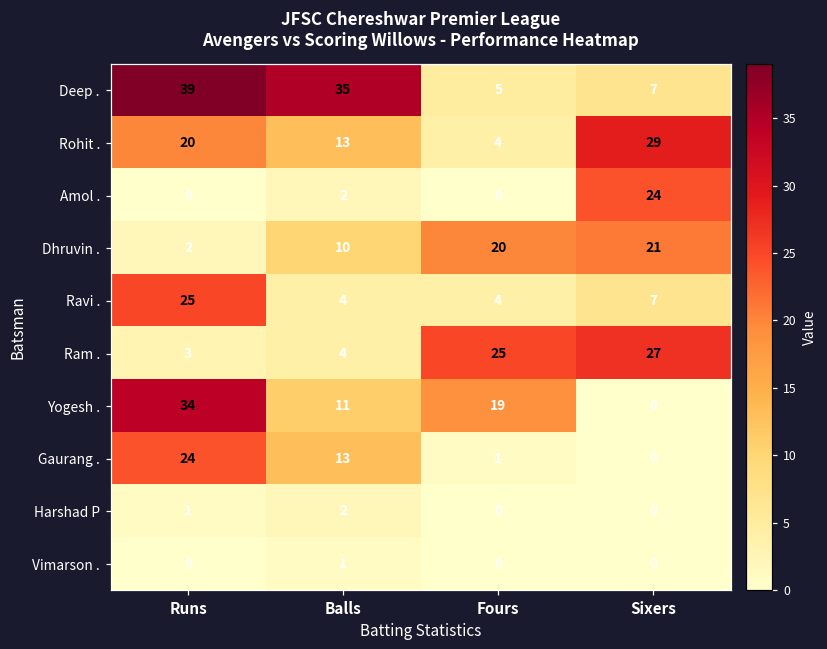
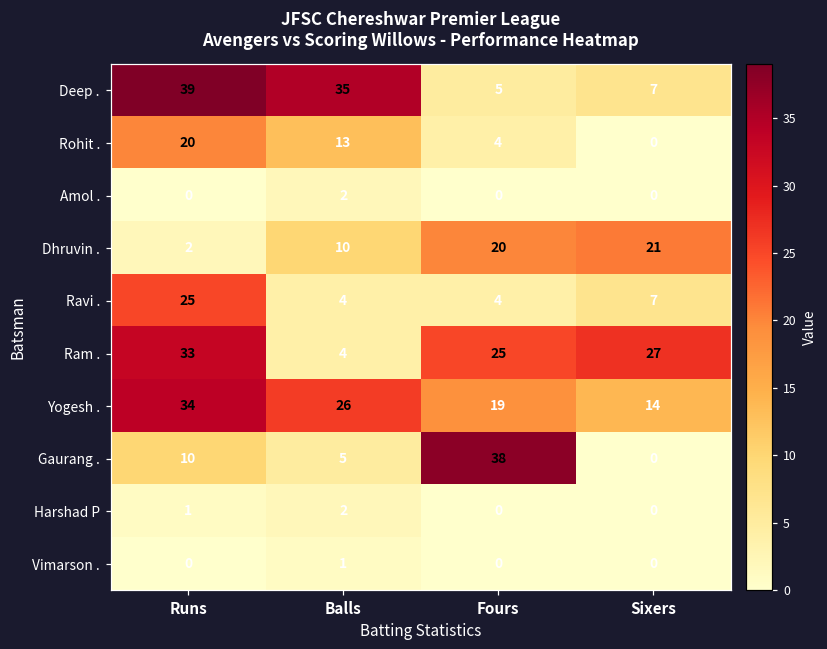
  {
    "Deep .": {
      "Runs": 39,
      "Balls": 35,
      "Fours": 5,
      "Sixers": 7
    },
    "Rohit .": {
      "Runs": 20,
      "Balls": 13,
      "Fours": 4,
-     "Sixers": 29
+     "Sixers": 0
    },
    "Amol .": {
      "Runs": 0,
      "Balls": 2,
      "Fours": 0,
-     "Sixers": 24
+     "Sixers": 0
    },
    "Dhruvin .": {
      "Runs": 2,
      "Balls": 10,
      "Fours": 20,
      "Sixers": 21
    },
    "Ravi .": {
      "Runs": 25,
      "Balls": 4,
      "Fours": 4,
      "Sixers": 7
    },
    "Ram .": {
-     "Runs": 3,
+     "Runs": 33,
      "Balls": 4,
      "Fours": 25,
      "Sixers": 27
    },
    "Yogesh .": {
      "Runs": 34,
-     "Balls": 11,
+     "Balls": 26,
      "Fours": 19,
-     "Sixers": 0
+     "Sixers": 14
    },
    "Gaurang .": {
-     "Runs": 24,
-     "Balls": 13,
-     "Fours": 1,
+     "Runs": 10,
+     "Balls": 5,
+     "Fours": 38,
      "Sixers": 0
    },
    "Harshad P": {
      "Runs": 1,
      "Balls": 2,
      "Fours": 0,
      "Sixers": 0
    },
    "Vimarson .": {
      "Runs": 0,
      "Balls": 1,
      "Fours": 0,
      "Sixers": 0
    }
  }
